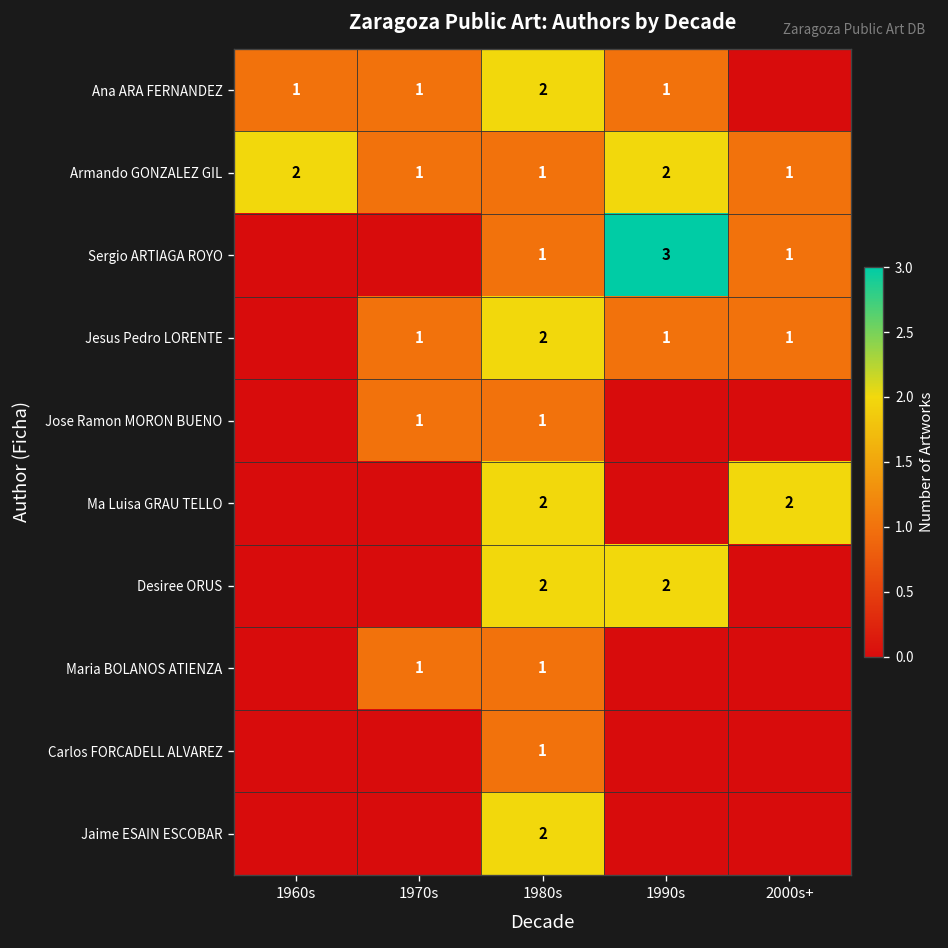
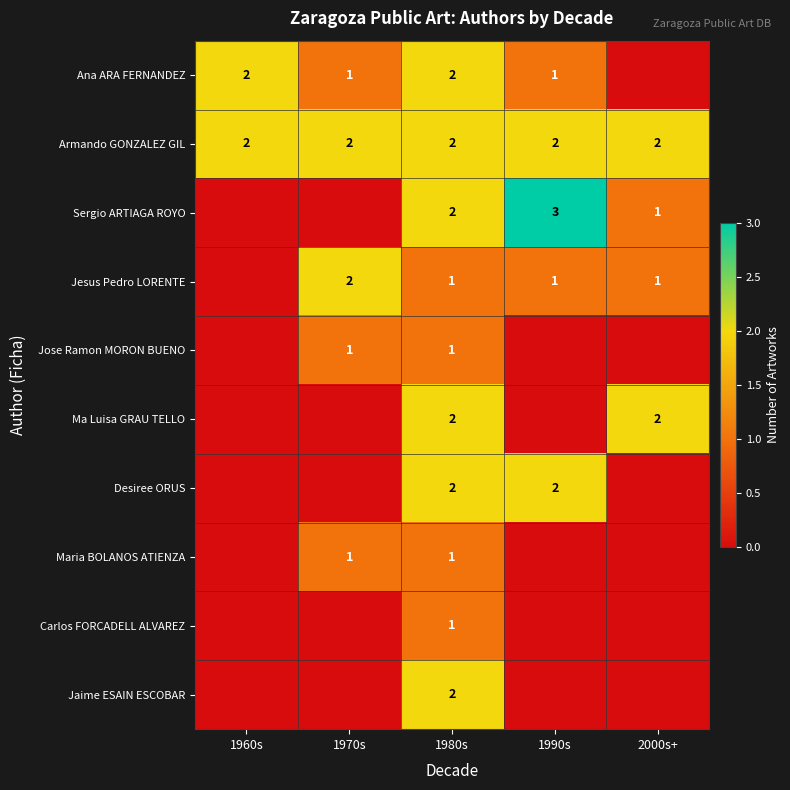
  {
    "Ana ARA FERNANDEZ": {
-     "1960s": 1,
+     "1960s": 2,
      "1970s": 1,
      "1980s": 2,
      "1990s": 1
    },
    "Armando GONZALEZ GIL": {
      "1960s": 2,
-     "1970s": 1,
-     "1980s": 1,
+     "1970s": 2,
+     "1980s": 2,
      "1990s": 2,
-     "2000s+": 1
+     "2000s+": 2
    },
    "Sergio ARTIAGA ROYO": {
-     "1980s": 1,
+     "1980s": 2,
      "1990s": 3,
      "2000s+": 1
    },
    "Jesus Pedro LORENTE": {
-     "1970s": 1,
-     "1980s": 2,
+     "1970s": 2,
+     "1980s": 1,
      "1990s": 1,
      "2000s+": 1
    },
    "Jose Ramon MORON BUENO": {
      "1970s": 1,
      "1980s": 1
    },
    "Ma Luisa GRAU TELLO": {
      "1980s": 2,
      "2000s+": 2
    },
    "Desiree ORUS": {
      "1980s": 2,
      "1990s": 2
    },
    "Maria BOLANOS ATIENZA": {
      "1970s": 1,
      "1980s": 1
    },
    "Carlos FORCADELL ALVAREZ": {
      "1980s": 1
    },
    "Jaime ESAIN ESCOBAR": {
      "1980s": 2
    }
  }
